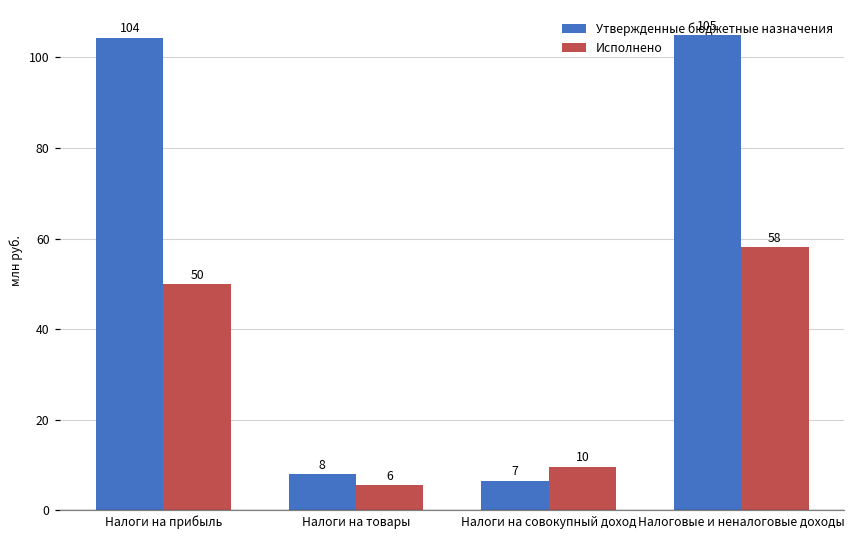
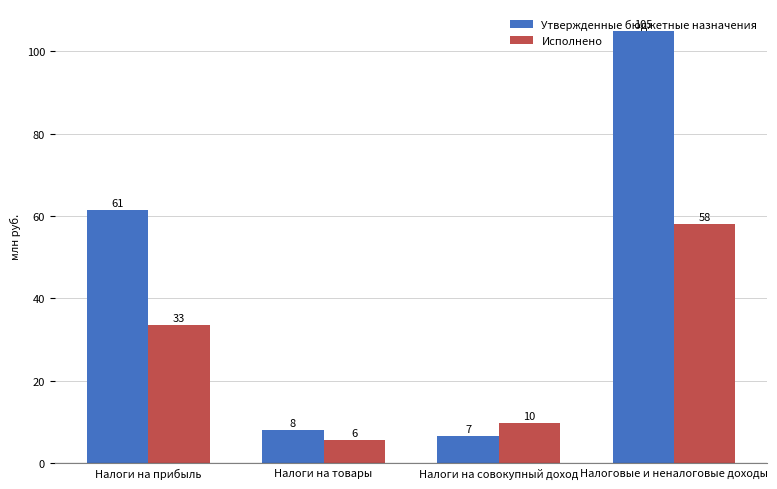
  {
    "Утвержденные бюджетные назначения": {
-     "Налоги на прибыль": 104,
+     "Налоги на прибыль": 61,
      "Налоги на товары": 8,
      "Налоги на совокупный доход": 7,
      "Налоговые и неналоговые доходы": 105
    },
    "Исполнено": {
-     "Налоги на прибыль": 50,
+     "Налоги на прибыль": 33,
      "Налоги на товары": 6,
      "Налоги на совокупный доход": 10,
      "Налоговые и неналоговые доходы": 58
    }
  }
